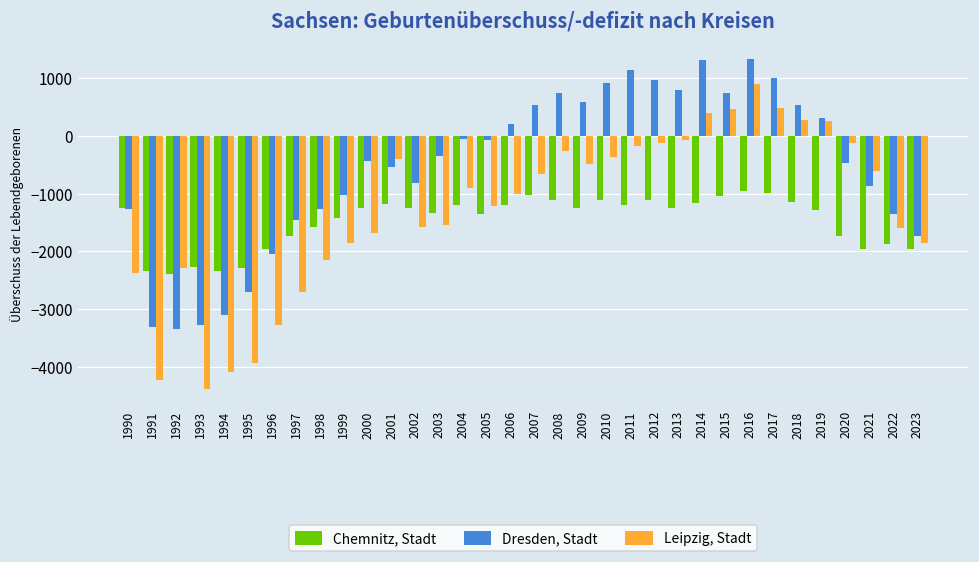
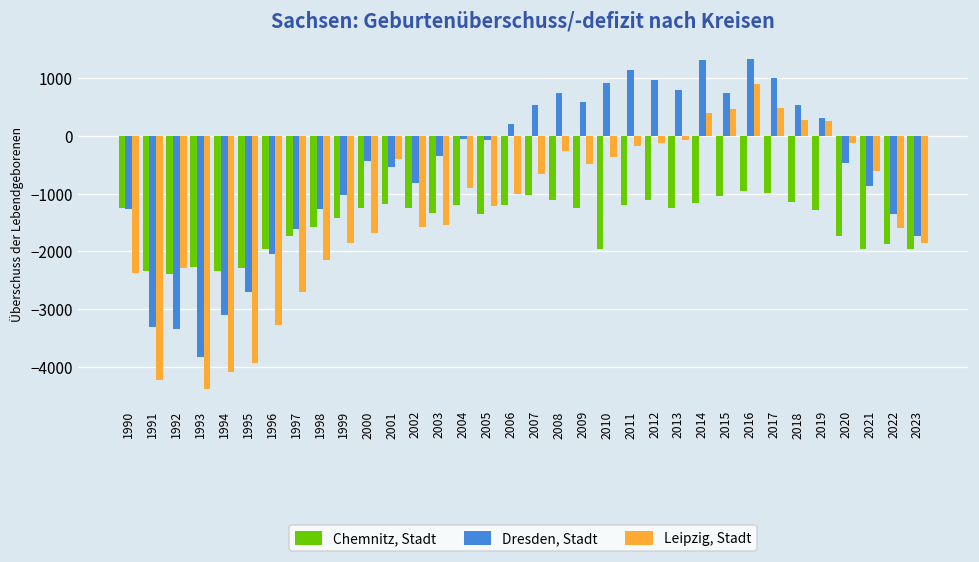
  {
    "Chemnitz, Stadt": {
      "1990": -1300,
      "1991": -2300,
      "1992": -2400,
      "1993": -2300,
      "1994": -2300,
      "1995": -2300,
      "1996": -2000,
      "1997": -1700,
      "1998": -1600,
      "1999": -1400,
      "2000": -1300,
      "2001": -1200,
      "2002": -1300,
      "2003": -1300,
      "2004": -1200,
      "2005": -1400,
      "2006": -1200,
      "2007": -1000,
      "2008": -1100,
      "2009": -1300,
-     "2010": -1100,
+     "2010": -2000,
      "2011": -1200,
      "2012": -1100,
      "2013": -1200,
      "2014": -1200,
      "2015": -1000,
      "2016": -1000,
      "2017": -1000,
      "2018": -1100,
      "2019": -1300,
      "2020": -1700,
      "2021": -2000,
      "2022": -1900,
      "2023": -2000
    },
    "Dresden, Stadt": {
      "1990": -1300,
      "1991": -3300,
      "1992": -3300,
-     "1993": -3300,
+     "1993": -3800,
      "1994": -3100,
      "1995": -2700,
      "1996": -2100,
-     "1997": -1500,
+     "1997": -1600,
      "1998": -1300,
      "1999": -1000,
      "2000": -400,
      "2001": -500,
      "2002": -800,
      "2003": -300,
      "2004": -100,
      "2005": -100,
      "2006": 200,
      "2007": 500,
      "2008": 700,
      "2009": 600,
      "2010": 900,
      "2011": 1100,
      "2012": 1000,
      "2013": 800,
      "2014": 1300,
      "2015": 700,
      "2016": 1300,
      "2017": 1000,
      "2018": 500,
      "2019": 300,
      "2020": -500,
      "2021": -900,
      "2022": -1300,
      "2023": -1700
    },
    "Leipzig, Stadt": {
      "1990": -2400,
      "1991": -4200,
      "1992": -2300,
      "1993": -4400,
      "1994": -4100,
      "1995": -3900,
      "1996": -3300,
      "1997": -2700,
      "1998": -2100,
      "1999": -1900,
      "2000": -1700,
      "2001": -400,
      "2002": -1600,
      "2003": -1500,
      "2004": -900,
      "2005": -1200,
      "2006": -1000,
      "2007": -700,
      "2008": -300,
      "2009": -500,
      "2010": -400,
      "2011": -200,
      "2012": -100,
      "2013": -100,
      "2014": 400,
      "2015": 500,
      "2016": 900,
      "2017": 500,
      "2018": 300,
      "2019": 200,
      "2020": -100,
      "2021": -600,
      "2022": -1600,
      "2023": -1900
    }
  }
